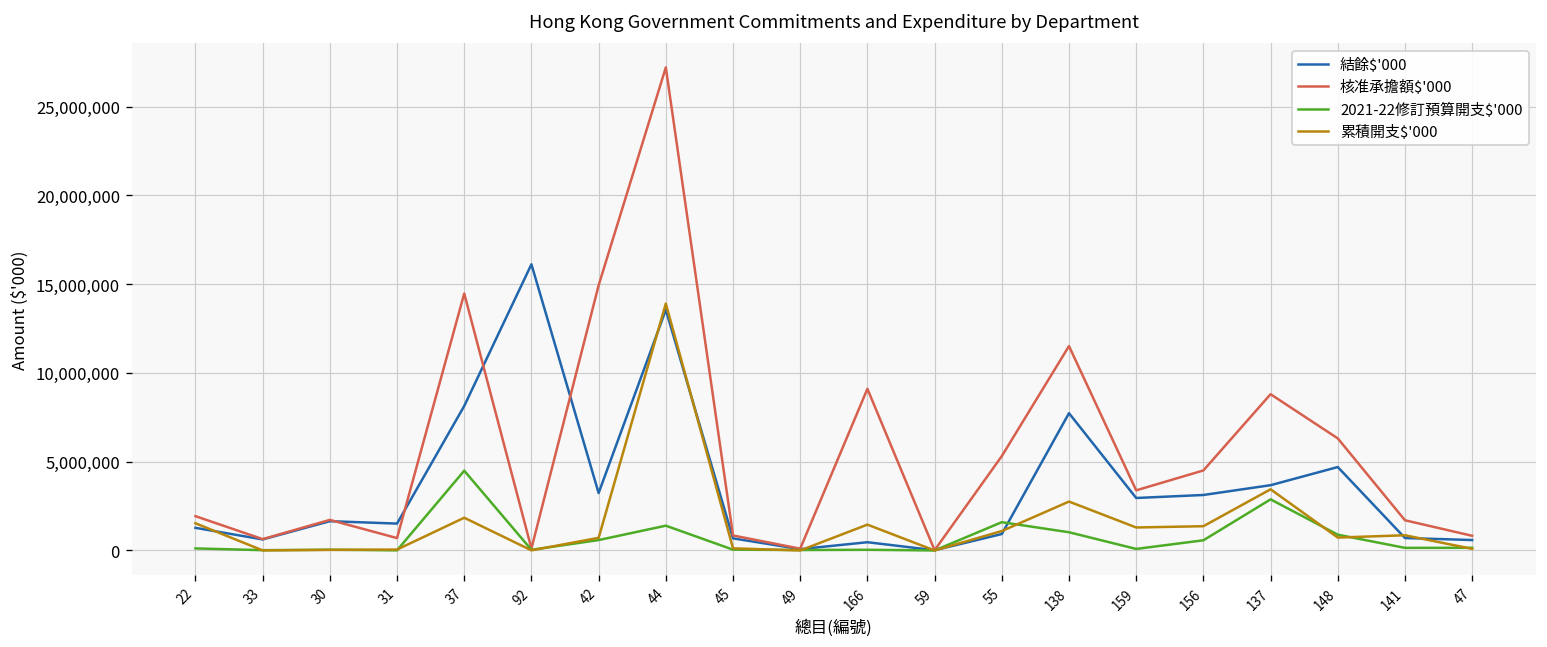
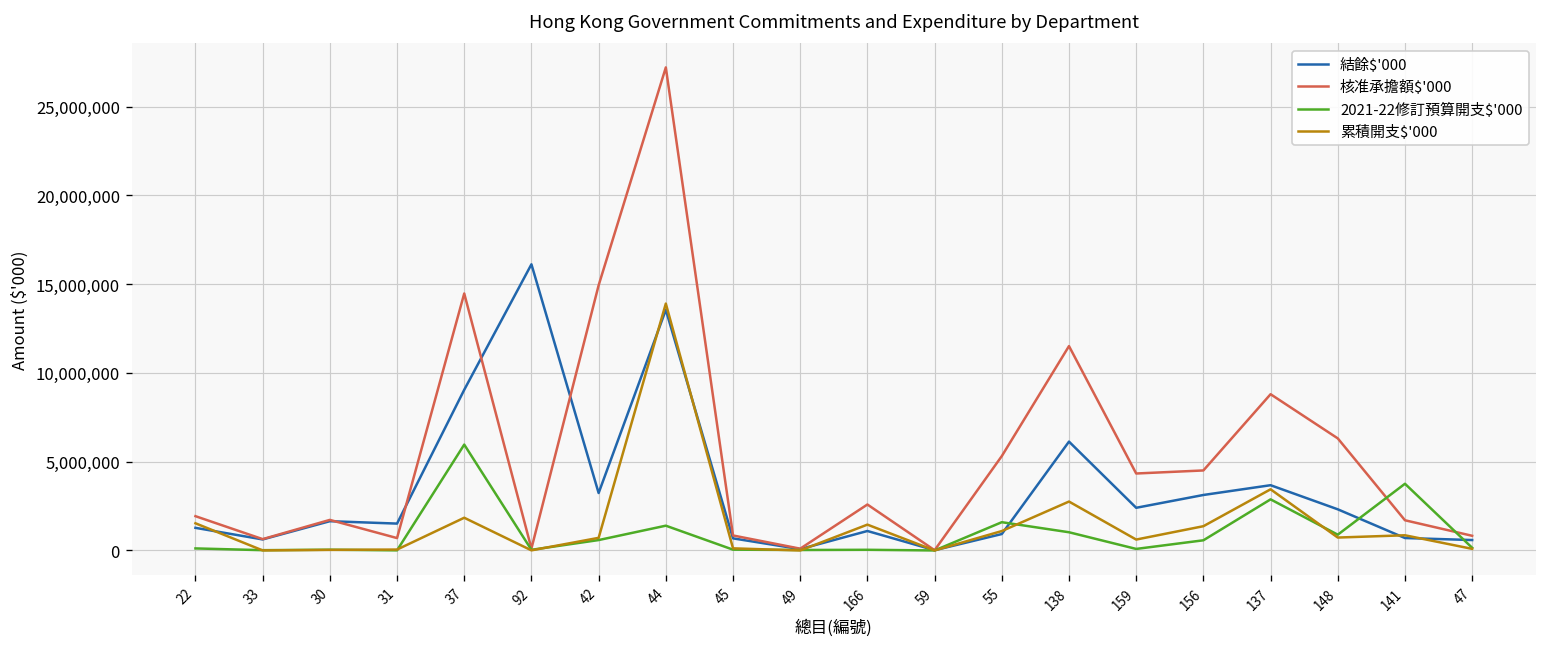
  {
    "結餘$'000": {
      "22": "1,300,000",
      "31": "1,500,000",
-     "37": "8,100,000",
+     "37": "9,000,000",
      "92": "16,100,000",
      "42": "3,200,000",
      "44": "13,600,000",
-     "166": "500,000",
-     "138": "7,700,000",
-     "159": "3,000,000",
+     "166": "1,100,000",
+     "138": "6,100,000",
+     "159": "2,400,000",
      "156": "3,100,000",
      "137": "3,700,000",
-     "148": "4,700,000",
+     "148": "2,300,000",
      "47": "600,000"
    },
    "核准承擔額$'000": {
      "22": "1,900,000",
      "31": "700,000",
      "37": "14,500,000",
      "42": "14,900,000",
      "44": "27,200,000",
-     "166": "9,100,000",
+     "166": "2,600,000",
      "55": "5,300,000",
      "138": "11,500,000",
-     "159": "3,400,000",
+     "159": "4,300,000",
      "156": "4,500,000",
      "137": "8,800,000",
      "148": "6,300,000",
      "141": "1,700,000",
      "47": "800,000"
    },
    "2021-22修訂預算開支$'000": {
      "22": "100,000",
-     "37": "4,500,000",
+     "37": "6,000,000",
      "44": "1,400,000",
      "166": "0",
      "55": "1,600,000",
      "138": "1,000,000",
      "159": "100,000",
      "156": "600,000",
      "137": "2,900,000",
-     "141": "100,000"
+     "141": "3,800,000"
    },
    "累積開支$'000": {
      "22": "1,500,000",
      "37": "1,800,000",
      "44": "13,900,000",
      "166": "1,500,000",
      "138": "2,800,000",
-     "159": "1,300,000",
+     "159": "600,000",
      "156": "1,400,000",
      "137": "3,400,000"
    }
  }
